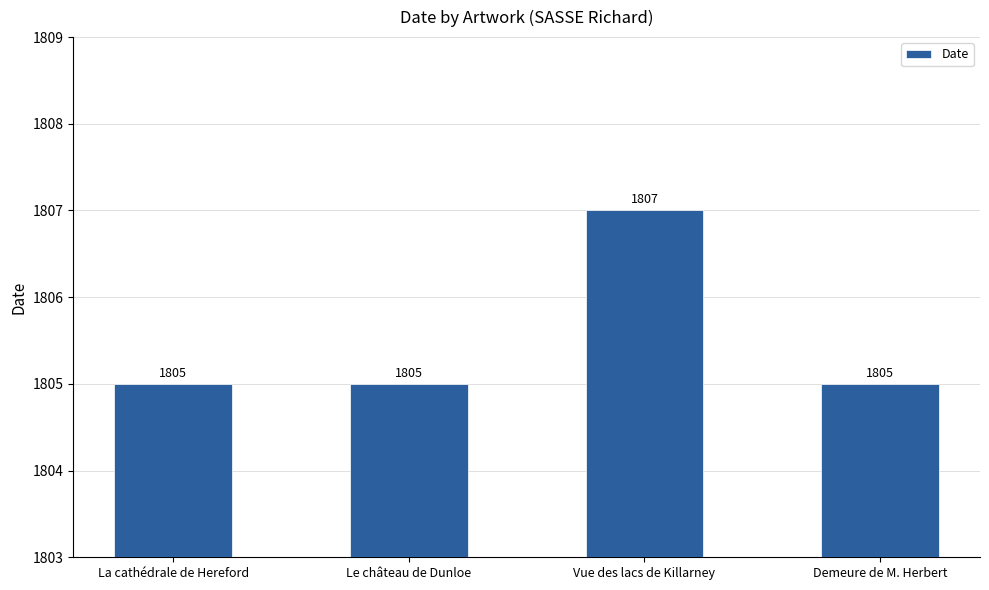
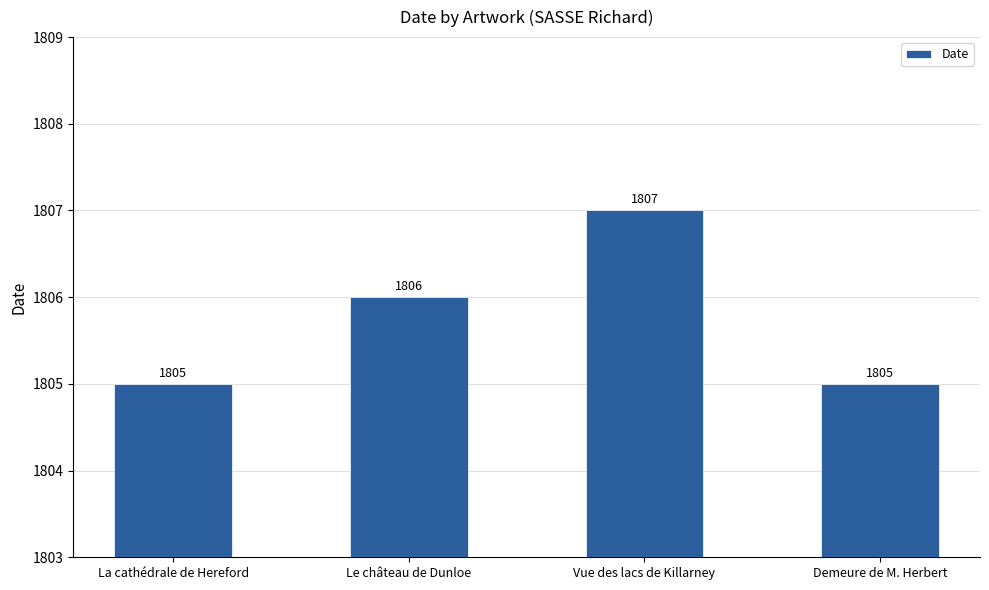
  {
    "La cathédrale de Hereford": 1805,
-   "Le château de Dunloe": 1805,
+   "Le château de Dunloe": 1806,
    "Vue des lacs de Killarney": 1807,
    "Demeure de M. Herbert": 1805
  }
